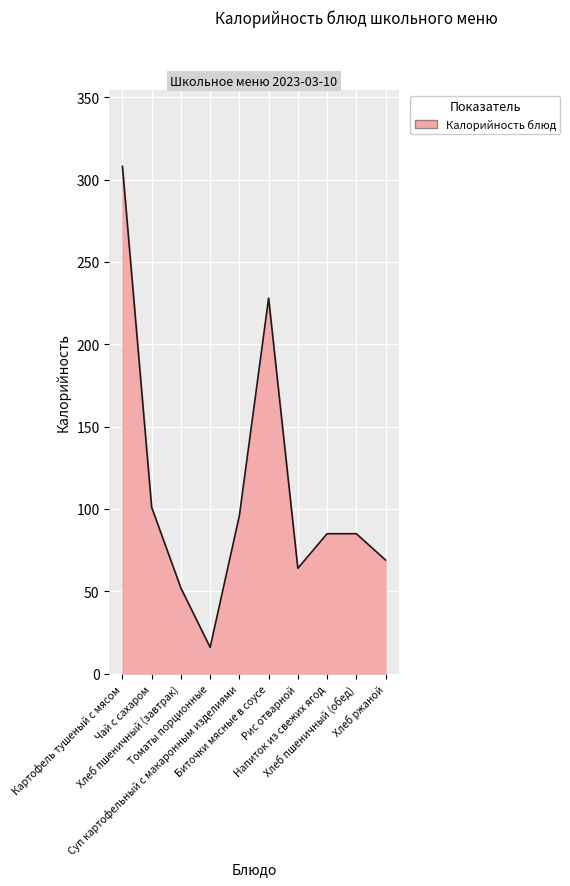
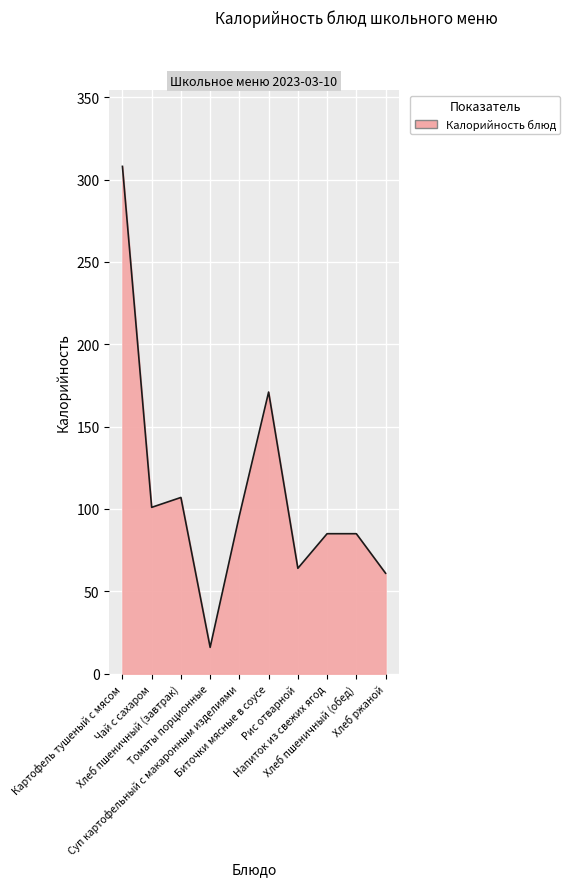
  {
    "Картофель тушеный с мясом": 308,
    "Чай с сахаром": 101,
-   "Хлеб пшеничный (завтрак)": 52,
+   "Хлеб пшеничный (завтрак)": 107,
    "Томаты порционные": 16,
    "Суп картофельный с макаронным изделиями": 96,
-   "Биточки мясные в соусе": 228,
+   "Биточки мясные в соусе": 171,
    "Рис отварной": 64,
    "Напиток из свежих ягод": 85,
    "Хлеб пшеничный (обед)": 85,
-   "Хлеб ржаной": 69
+   "Хлеб ржаной": 61
  }
